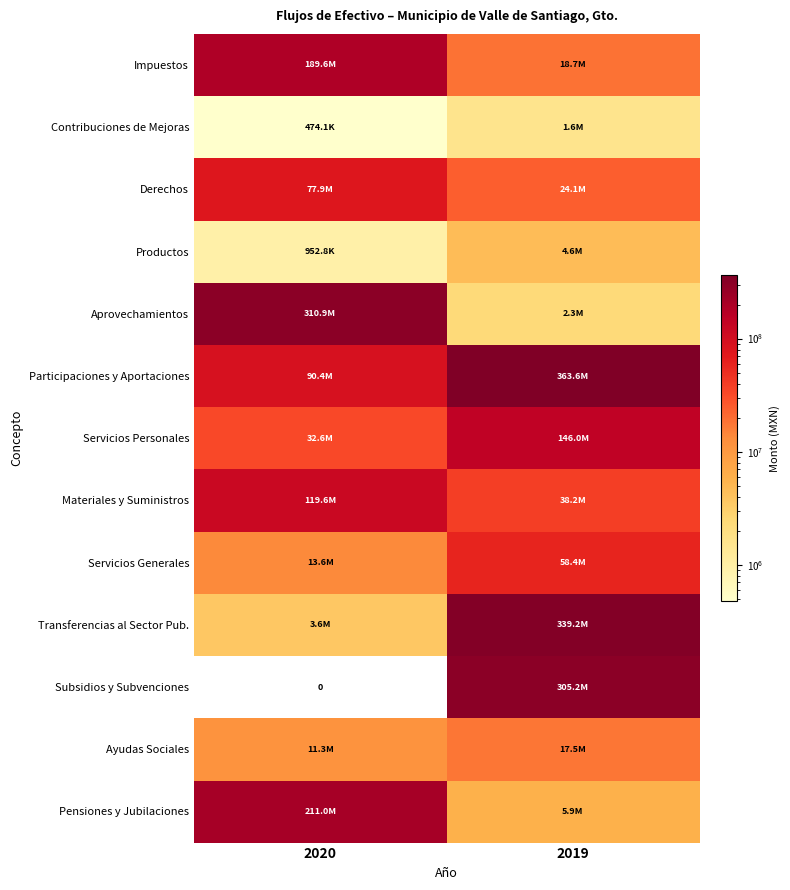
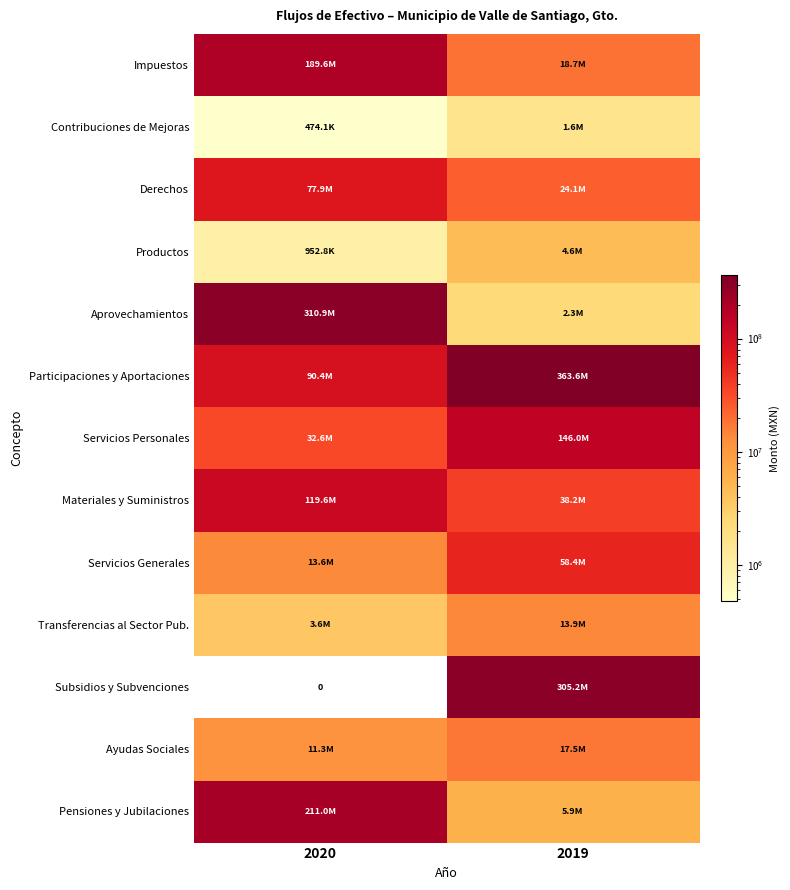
  {
    "Impuestos": {
      "2020": "189.6M",
      "2019": "18.7M"
    },
    "Contribuciones de Mejoras": {
      "2020": "474.1K",
      "2019": "1.6M"
    },
    "Derechos": {
      "2020": "77.9M",
      "2019": "24.1M"
    },
    "Productos": {
      "2020": "952.8K",
      "2019": "4.6M"
    },
    "Aprovechamientos": {
      "2020": "310.9M",
      "2019": "2.3M"
    },
    "Participaciones y Aportaciones": {
      "2020": "90.4M",
      "2019": "363.6M"
    },
    "Servicios Personales": {
      "2020": "32.6M",
      "2019": "146.0M"
    },
    "Materiales y Suministros": {
      "2020": "119.6M",
      "2019": "38.2M"
    },
    "Servicios Generales": {
      "2020": "13.6M",
      "2019": "58.4M"
    },
    "Transferencias al Sector Pub.": {
      "2020": "3.6M",
-     "2019": "339.2M"
+     "2019": "13.9M"
    },
    "Subsidios y Subvenciones": {
      "2020": "0",
      "2019": "305.2M"
    },
    "Ayudas Sociales": {
      "2020": "11.3M",
      "2019": "17.5M"
    },
    "Pensiones y Jubilaciones": {
      "2020": "211.0M",
      "2019": "5.9M"
    }
  }
